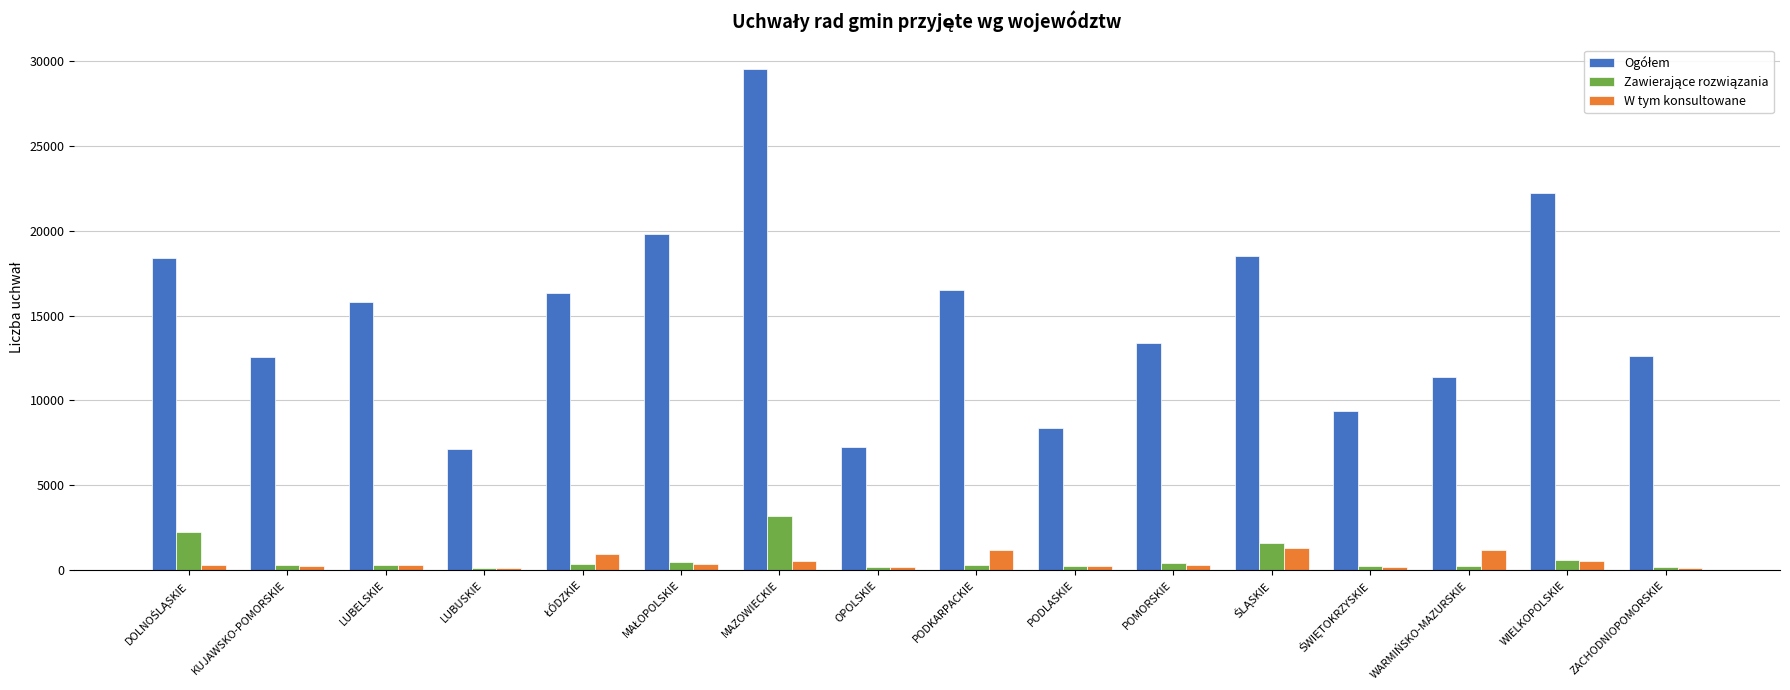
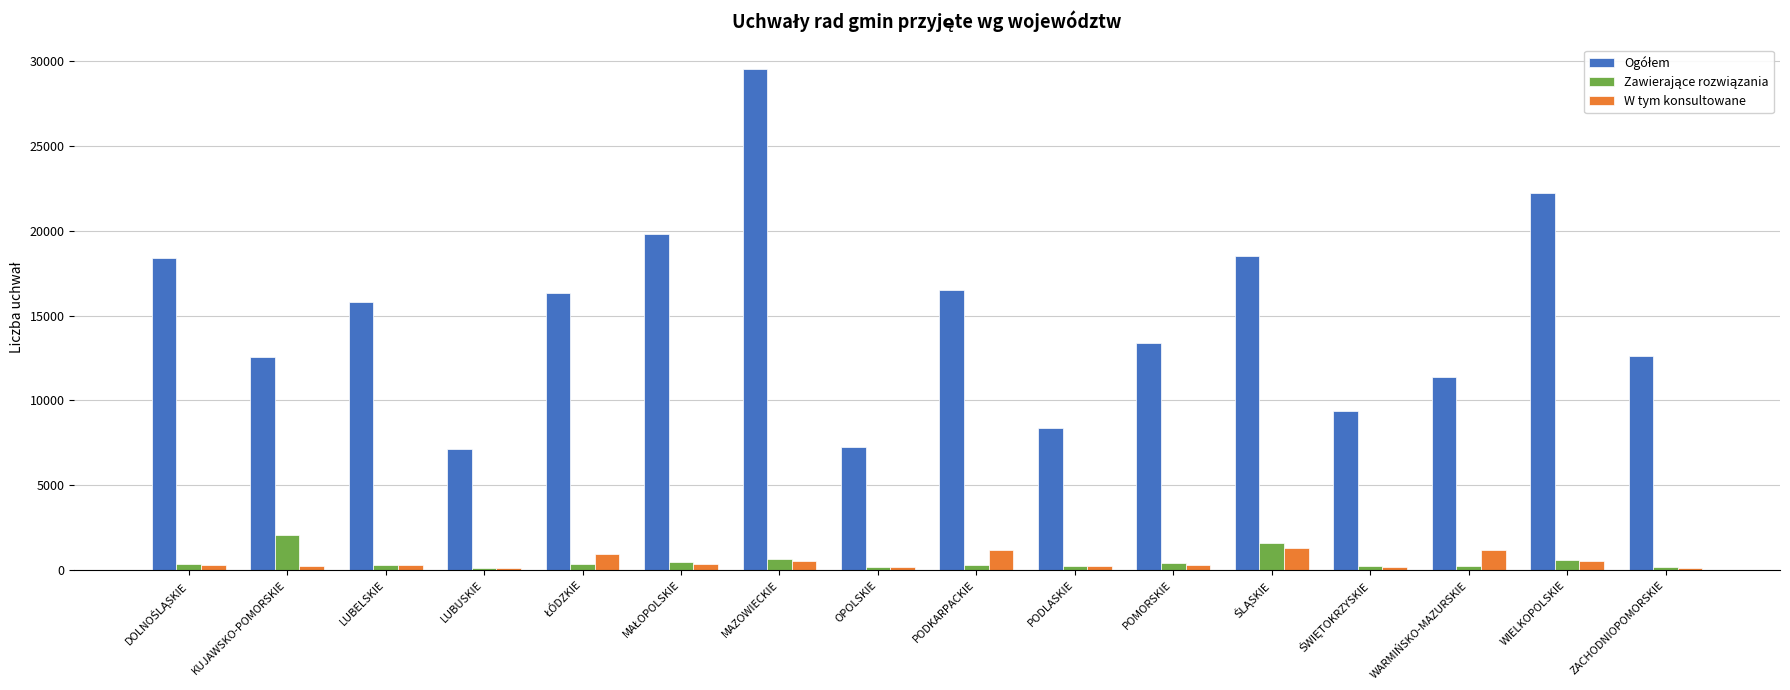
  {
    "Ogółem": {
      "DOLNOŚLĄSKIE": 18400,
      "KUJAWSKO-POMORSKIE": 12500,
      "LUBELSKIE": 15800,
      "LUBUSKIE": 7100,
      "ŁÓDZKIE": 16300,
      "MAŁOPOLSKIE": 19800,
      "MAZOWIECKIE": 29500,
      "OPOLSKIE": 7200,
      "PODKARPACKIE": 16500,
      "PODLASKIE": 8400,
      "POMORSKIE": 13400,
      "ŚLĄSKIE": 18500,
      "ŚWIĘTOKRZYSKIE": 9400,
      "WARMIŃSKO-MAZURSKIE": 11400,
      "WIELKOPOLSKIE": 22200,
      "ZACHODNIOPOMORSKIE": 12600
    },
    "Zawierające rozwiązania": {
-     "DOLNOŚLĄSKIE": 2200,
-     "KUJAWSKO-POMORSKIE": 300,
+     "DOLNOŚLĄSKIE": 400,
+     "KUJAWSKO-POMORSKIE": 2100,
      "LUBELSKIE": 300,
      "ŁÓDZKIE": 300,
      "MAŁOPOLSKIE": 500,
-     "MAZOWIECKIE": 3200,
+     "MAZOWIECKIE": 600,
      "OPOLSKIE": 200,
      "PODKARPACKIE": 300,
      "PODLASKIE": 300,
      "POMORSKIE": 400,
      "ŚLĄSKIE": 1600,
      "ŚWIĘTOKRZYSKIE": 200,
      "WARMIŃSKO-MAZURSKIE": 300,
      "WIELKOPOLSKIE": 600,
      "ZACHODNIOPOMORSKIE": 200
    },
    "W tym konsultowane": {
      "DOLNOŚLĄSKIE": 300,
      "KUJAWSKO-POMORSKIE": 300,
      "LUBELSKIE": 300,
      "ŁÓDZKIE": 1000,
      "MAŁOPOLSKIE": 400,
      "MAZOWIECKIE": 600,
      "OPOLSKIE": 200,
      "PODKARPACKIE": 1200,
      "PODLASKIE": 300,
      "POMORSKIE": 300,
      "ŚLĄSKIE": 1300,
      "ŚWIĘTOKRZYSKIE": 200,
      "WARMIŃSKO-MAZURSKIE": 1200,
      "WIELKOPOLSKIE": 500,
      "ZACHODNIOPOMORSKIE": 200
    }
  }
